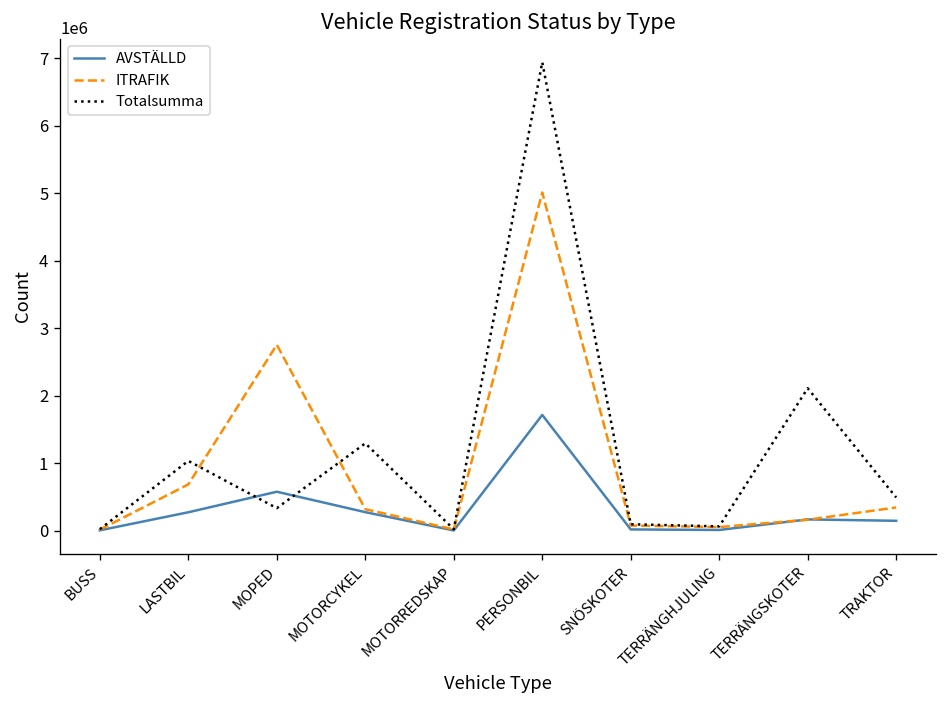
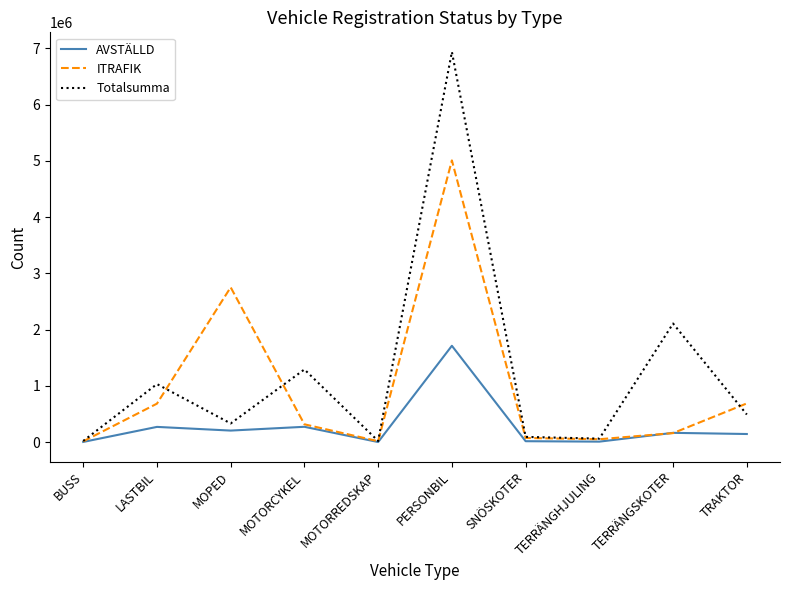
  {
    "AVSTÄLLD": {
      "LASTBIL": 300000,
-     "MOPED": 600000,
+     "MOPED": 200000,
      "PERSONBIL": 1700000,
      "SNÖSKOTER": 0,
      "TRAKTOR": 100000
    },
    "ITRAFIK": {
      "LASTBIL": 700000,
      "MOPED": 2800000,
      "PERSONBIL": 5000000,
-     "TRAKTOR": 300000
+     "TRAKTOR": 700000
    },
    "Totalsumma": {
      "LASTBIL": 1000000,
      "MOPED": 300000,
      "MOTORCYKEL": 1300000,
      "PERSONBIL": 6900000,
      "TERRÄNGSKOTER": 2100000,
      "TRAKTOR": 500000
    }
  }
